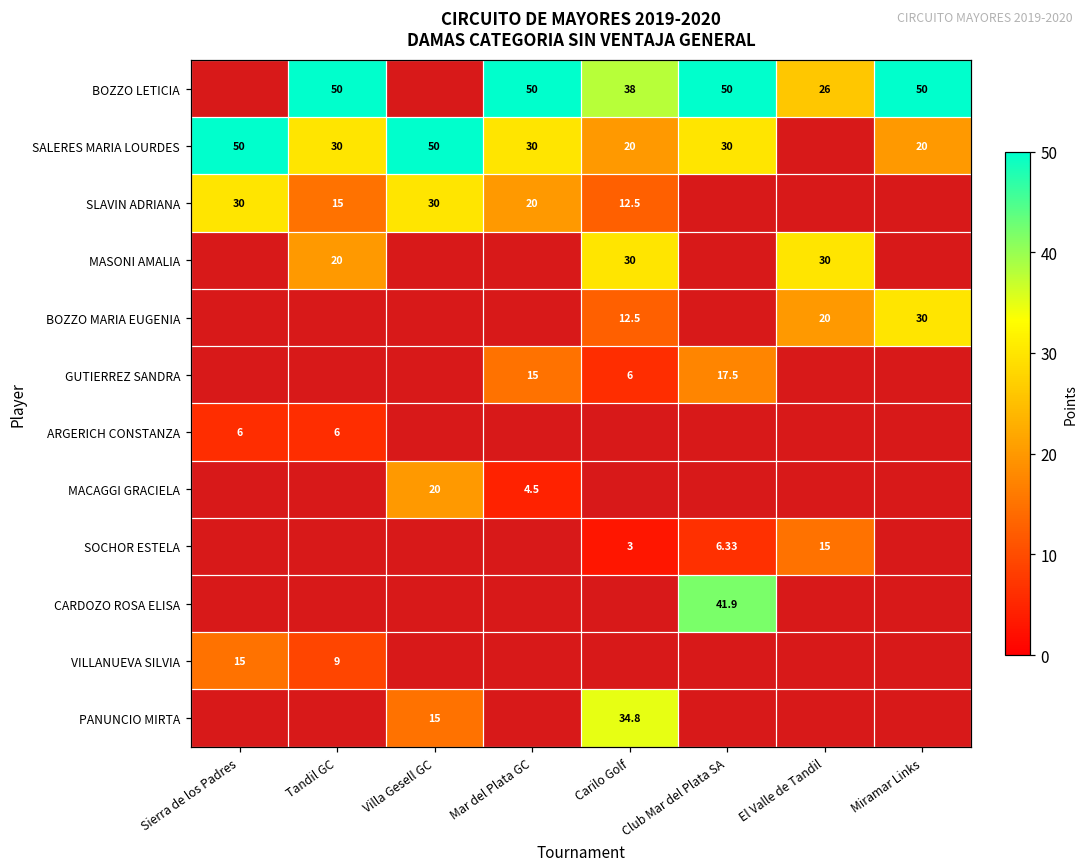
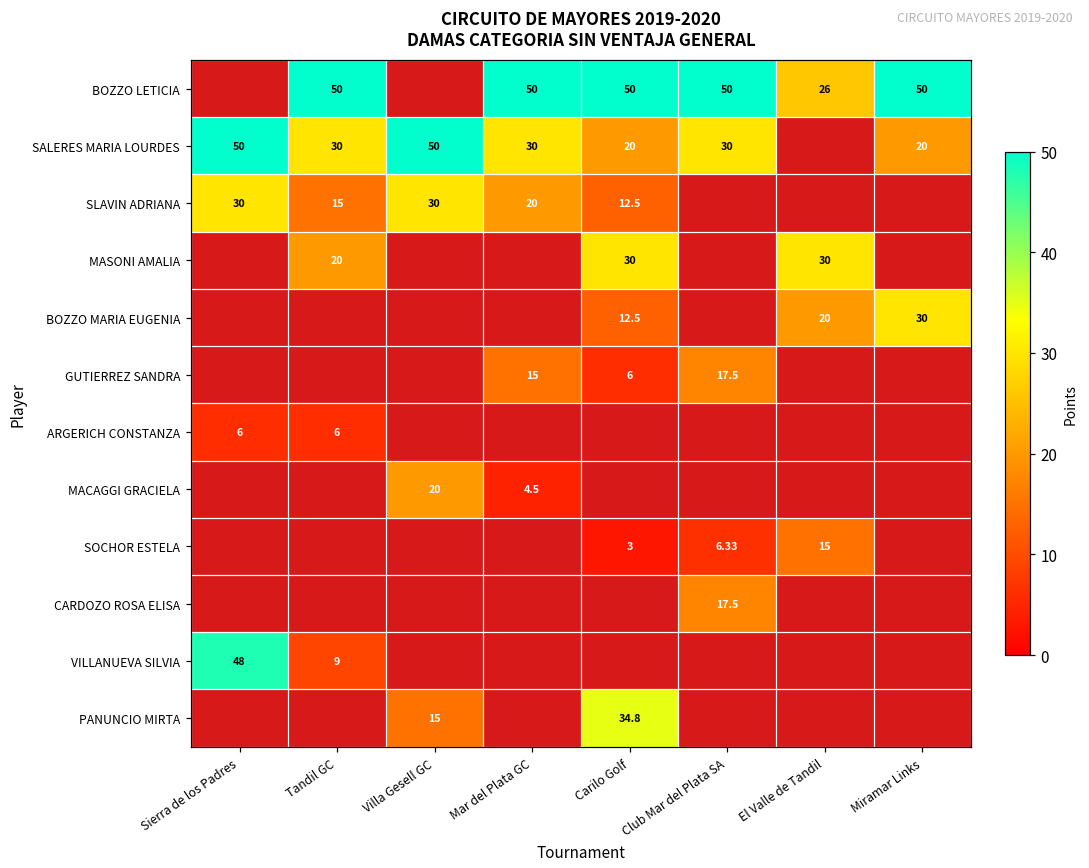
  {
    "BOZZO LETICIA": {
      "Tandil GC": 50,
      "Mar del Plata GC": 50,
-     "Carilo Golf": 38,
+     "Carilo Golf": 50,
      "Club Mar del Plata SA": 50,
      "El Valle de Tandil": 26,
      "Miramar Links": 50
    },
    "SALERES MARIA LOURDES": {
      "Sierra de los Padres": 50,
      "Tandil GC": 30,
      "Villa Gesell GC": 50,
      "Mar del Plata GC": 30,
      "Carilo Golf": 20,
      "Club Mar del Plata SA": 30,
      "Miramar Links": 20
    },
    "SLAVIN ADRIANA": {
      "Sierra de los Padres": 30,
      "Tandil GC": 15,
      "Villa Gesell GC": 30,
      "Mar del Plata GC": 20,
      "Carilo Golf": 12.5
    },
    "MASONI AMALIA": {
      "Tandil GC": 20,
      "Carilo Golf": 30,
      "El Valle de Tandil": 30
    },
    "BOZZO MARIA EUGENIA": {
      "Carilo Golf": 12.5,
      "El Valle de Tandil": 20,
      "Miramar Links": 30
    },
    "GUTIERREZ SANDRA": {
      "Mar del Plata GC": 15,
      "Carilo Golf": 6,
      "Club Mar del Plata SA": 17.5
    },
    "ARGERICH CONSTANZA": {
      "Sierra de los Padres": 6,
      "Tandil GC": 6
    },
    "MACAGGI GRACIELA": {
      "Villa Gesell GC": 20,
      "Mar del Plata GC": 4.5
    },
    "SOCHOR ESTELA": {
      "Carilo Golf": 3,
      "Club Mar del Plata SA": 6.33,
      "El Valle de Tandil": 15
    },
    "CARDOZO ROSA ELISA": {
-     "Club Mar del Plata SA": 41.9
+     "Club Mar del Plata SA": 17.5
    },
    "VILLANUEVA SILVIA": {
-     "Sierra de los Padres": 15,
+     "Sierra de los Padres": 48,
      "Tandil GC": 9
    },
    "PANUNCIO MIRTA": {
      "Villa Gesell GC": 15,
      "Carilo Golf": 34.8
    }
  }
